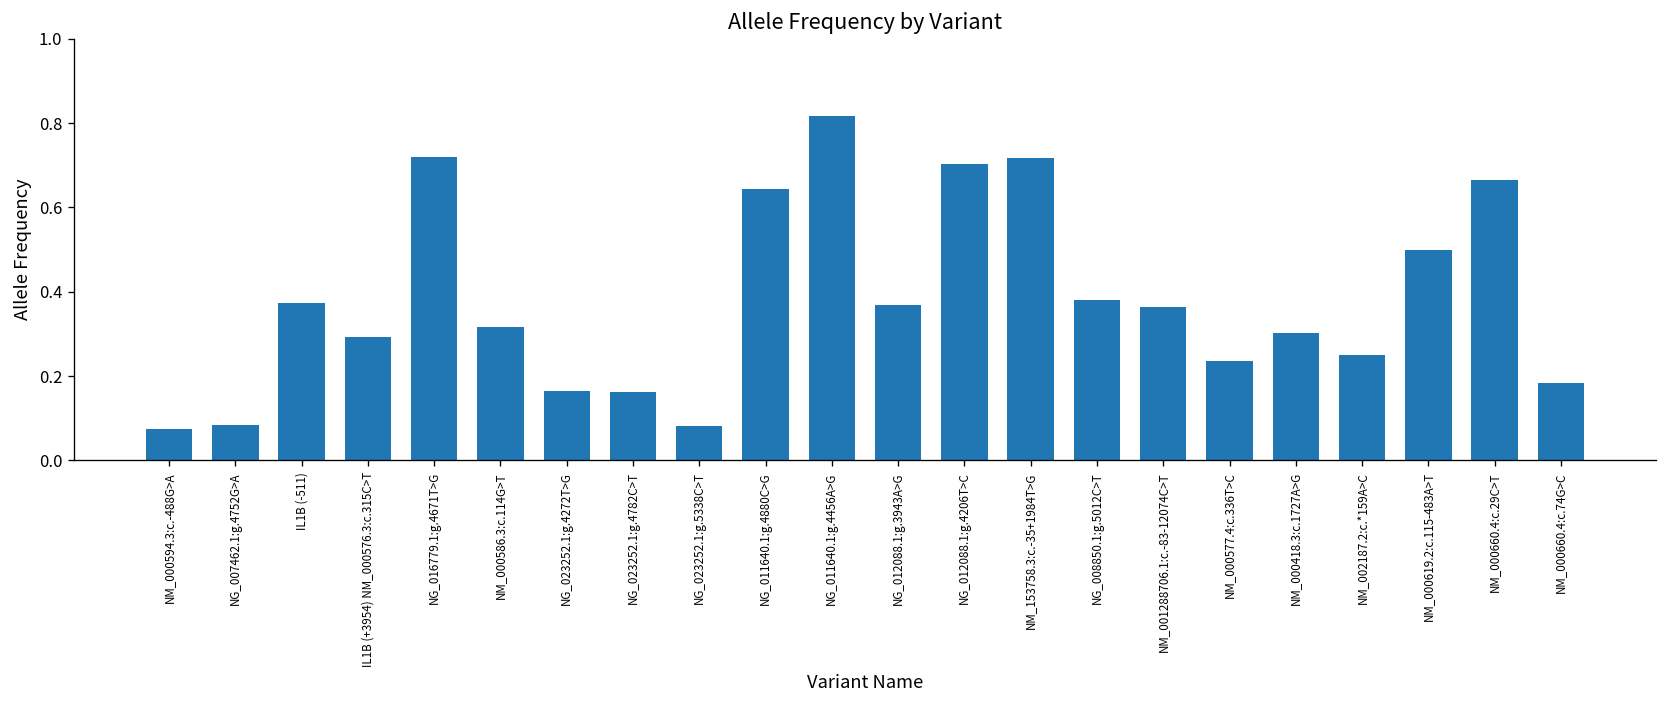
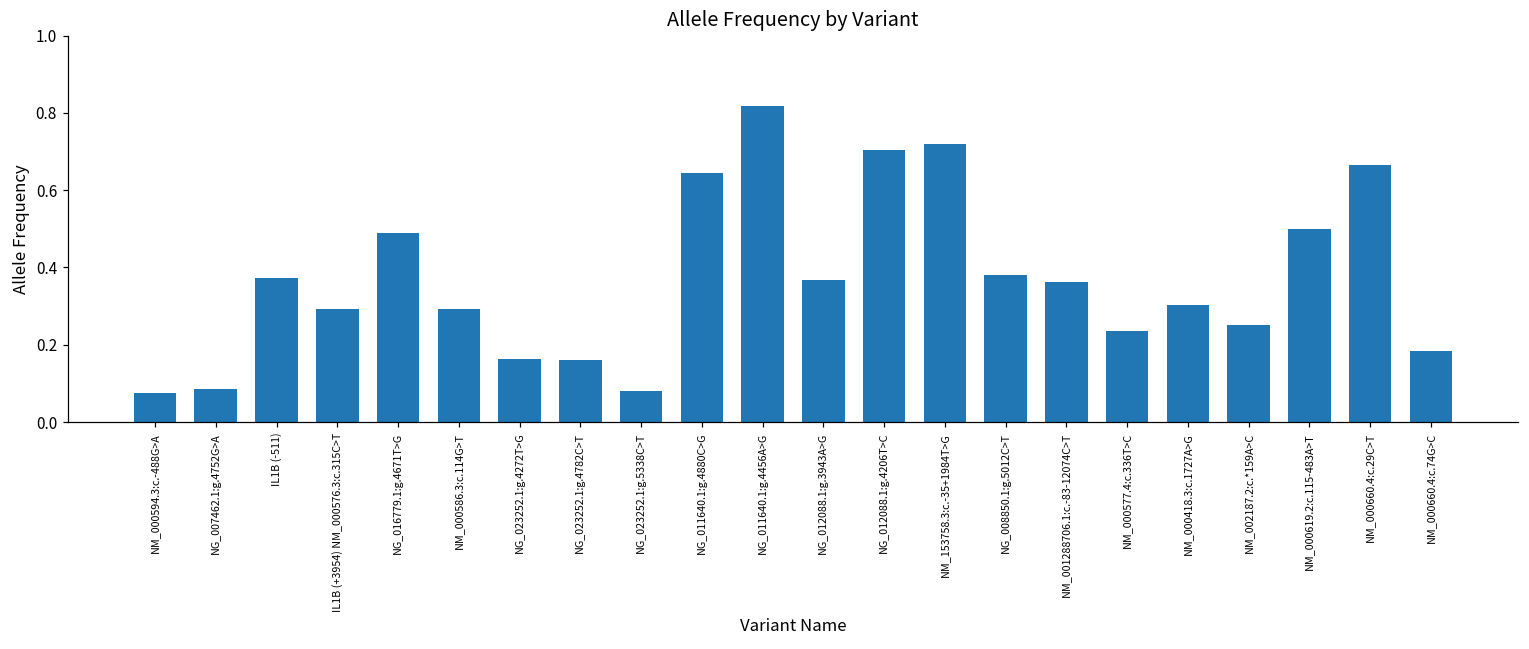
  {
    "NM_000594.3:c.-488G>A": 0.08,
    "NG_007462.1:g.4752G>A": 0.08,
    "IL1B (-511)": 0.37,
    "IL1B (+3954) NM_000576.3:c.315C>T": 0.29,
-   "NG_016779.1:g.4671T>G": 0.72,
-   "NM_000586.3:c.114G>T": 0.32,
+   "NG_016779.1:g.4671T>G": 0.49,
+   "NM_000586.3:c.114G>T": 0.29,
    "NG_023252.1:g.4272T>G": 0.16,
    "NG_023252.1:g.4782C>T": 0.16,
    "NG_023252.1:g.5338C>T": 0.08,
    "NG_011640.1:g.4880C>G": 0.64,
    "NG_011640.1:g.4456A>G": 0.82,
    "NG_012088.1:g.3943A>G": 0.37,
    "NG_012088.1:g.4206T>C": 0.70,
    "NM_153758.3:c.-35+1984T>G": 0.72,
    "NG_008850.1:g.5012C>T": 0.38,
    "NM_001288706.1:c.-83-12074C>T": 0.36,
    "NM_000577.4:c.336T>C": 0.24,
    "NM_000418.3:c.1727A>G": 0.30,
    "NM_002187.2:c.*159A>C": 0.25,
    "NM_000619.2:c.115-483A>T": 0.50,
    "NM_000660.4:c.29C>T": 0.67,
    "NM_000660.4:c.74G>C": 0.18
  }
